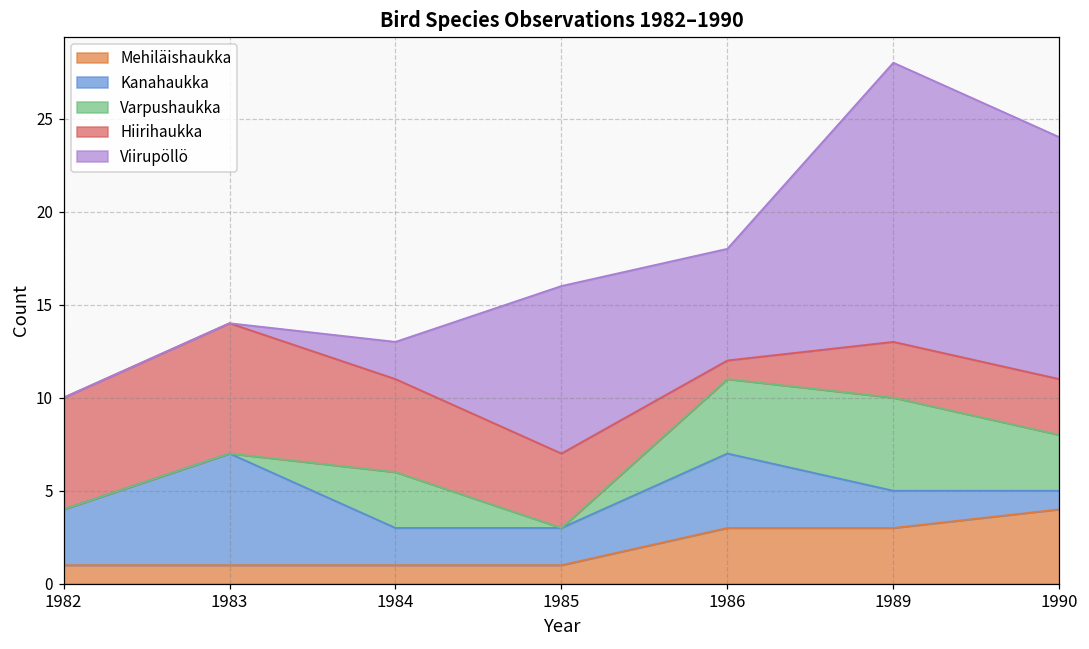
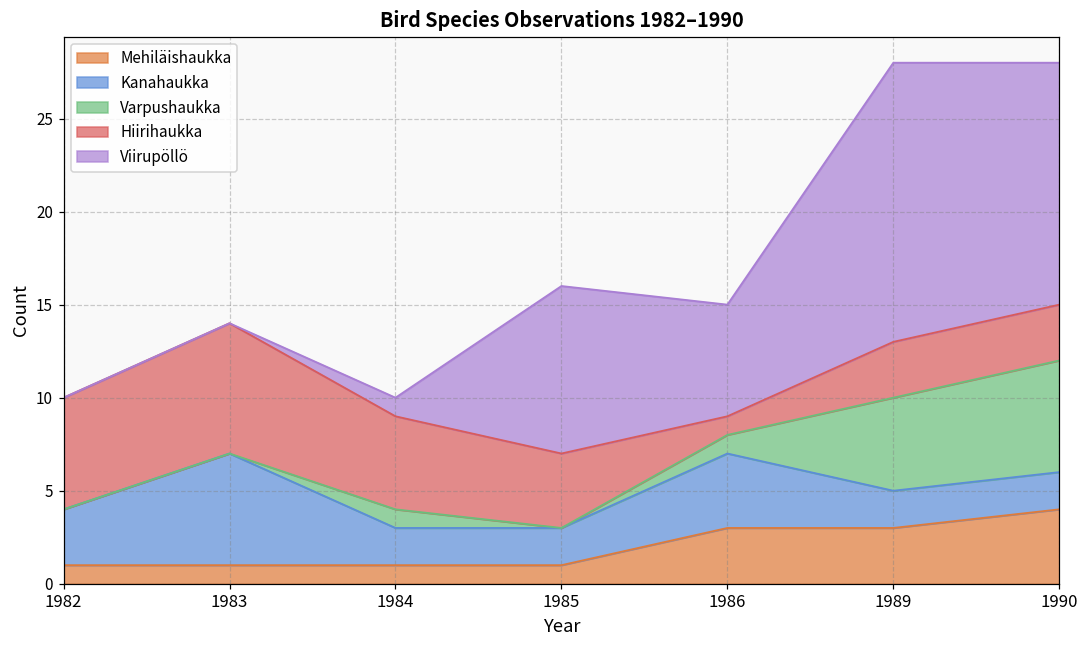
  {
    "Kanahaukka": {
      "1984": 3,
      "1986": 7,
      "1989": 5,
-     "1990": 1
+     "1990": 2
    },
    "Varpushaukka": {
-     "1984": 3,
-     "1986": 4,
+     "1984": 1,
+     "1986": 1,
      "1989": 5,
-     "1990": 3
+     "1990": 6
    },
    "Viirupöllö": {
-     "1984": 2,
+     "1984": 1,
      "1985": 9,
      "1986": 6,
      "1989": 15,
      "1990": 13
    }
  }
